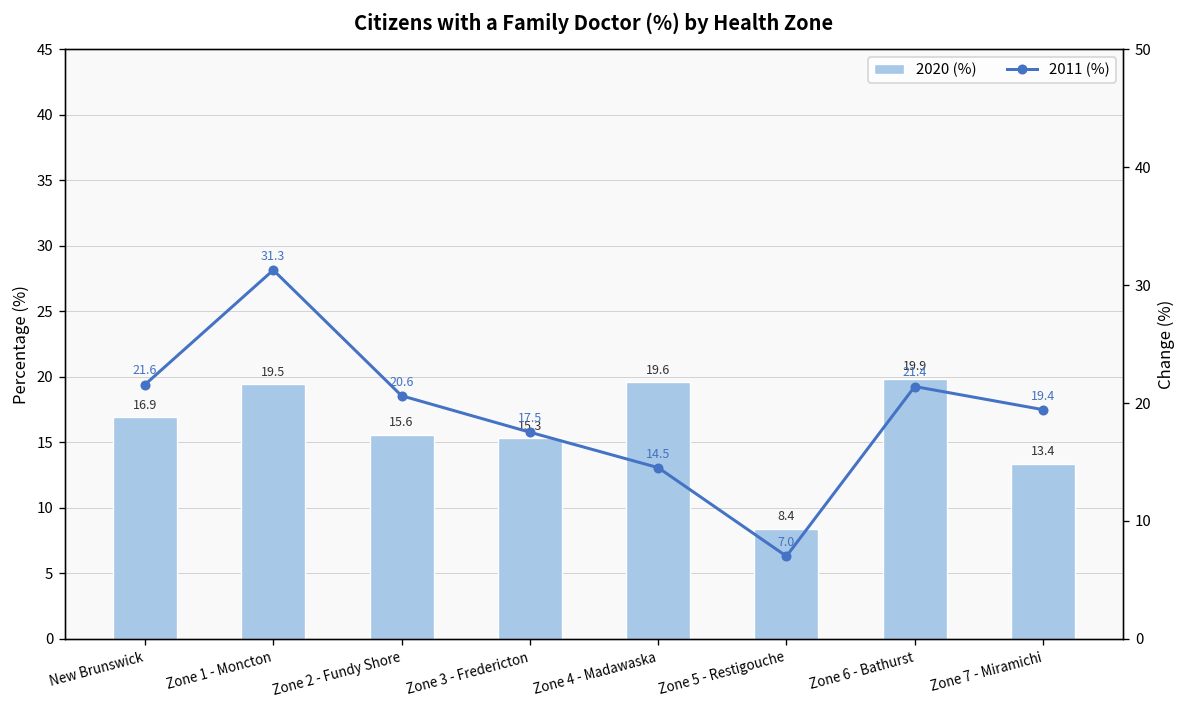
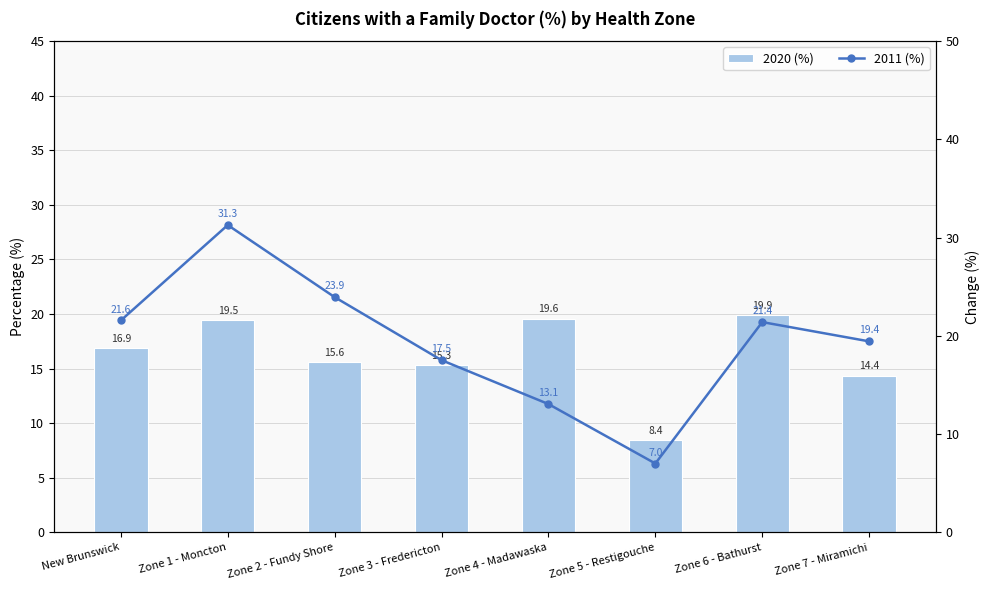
  {
    "2020 (%)": {
      "New Brunswick": 16.9,
      "Zone 1 - Moncton": 19.5,
      "Zone 2 - Fundy Shore": 15.6,
      "Zone 4 - Madawaska": 19.6,
      "Zone 5 - Restigouche": 8.4,
-     "Zone 7 - Miramichi": 13.4
+     "Zone 7 - Miramichi": 14.4
    },
    "2011 (%)": {
      "New Brunswick": 21.6,
      "Zone 1 - Moncton": 31.3,
-     "Zone 2 - Fundy Shore": 20.6,
-     "Zone 4 - Madawaska": 14.5,
+     "Zone 2 - Fundy Shore": 23.9,
+     "Zone 4 - Madawaska": 13.1,
      "Zone 5 - Restigouche": 7.0,
      "Zone 7 - Miramichi": 19.4
    }
  }
